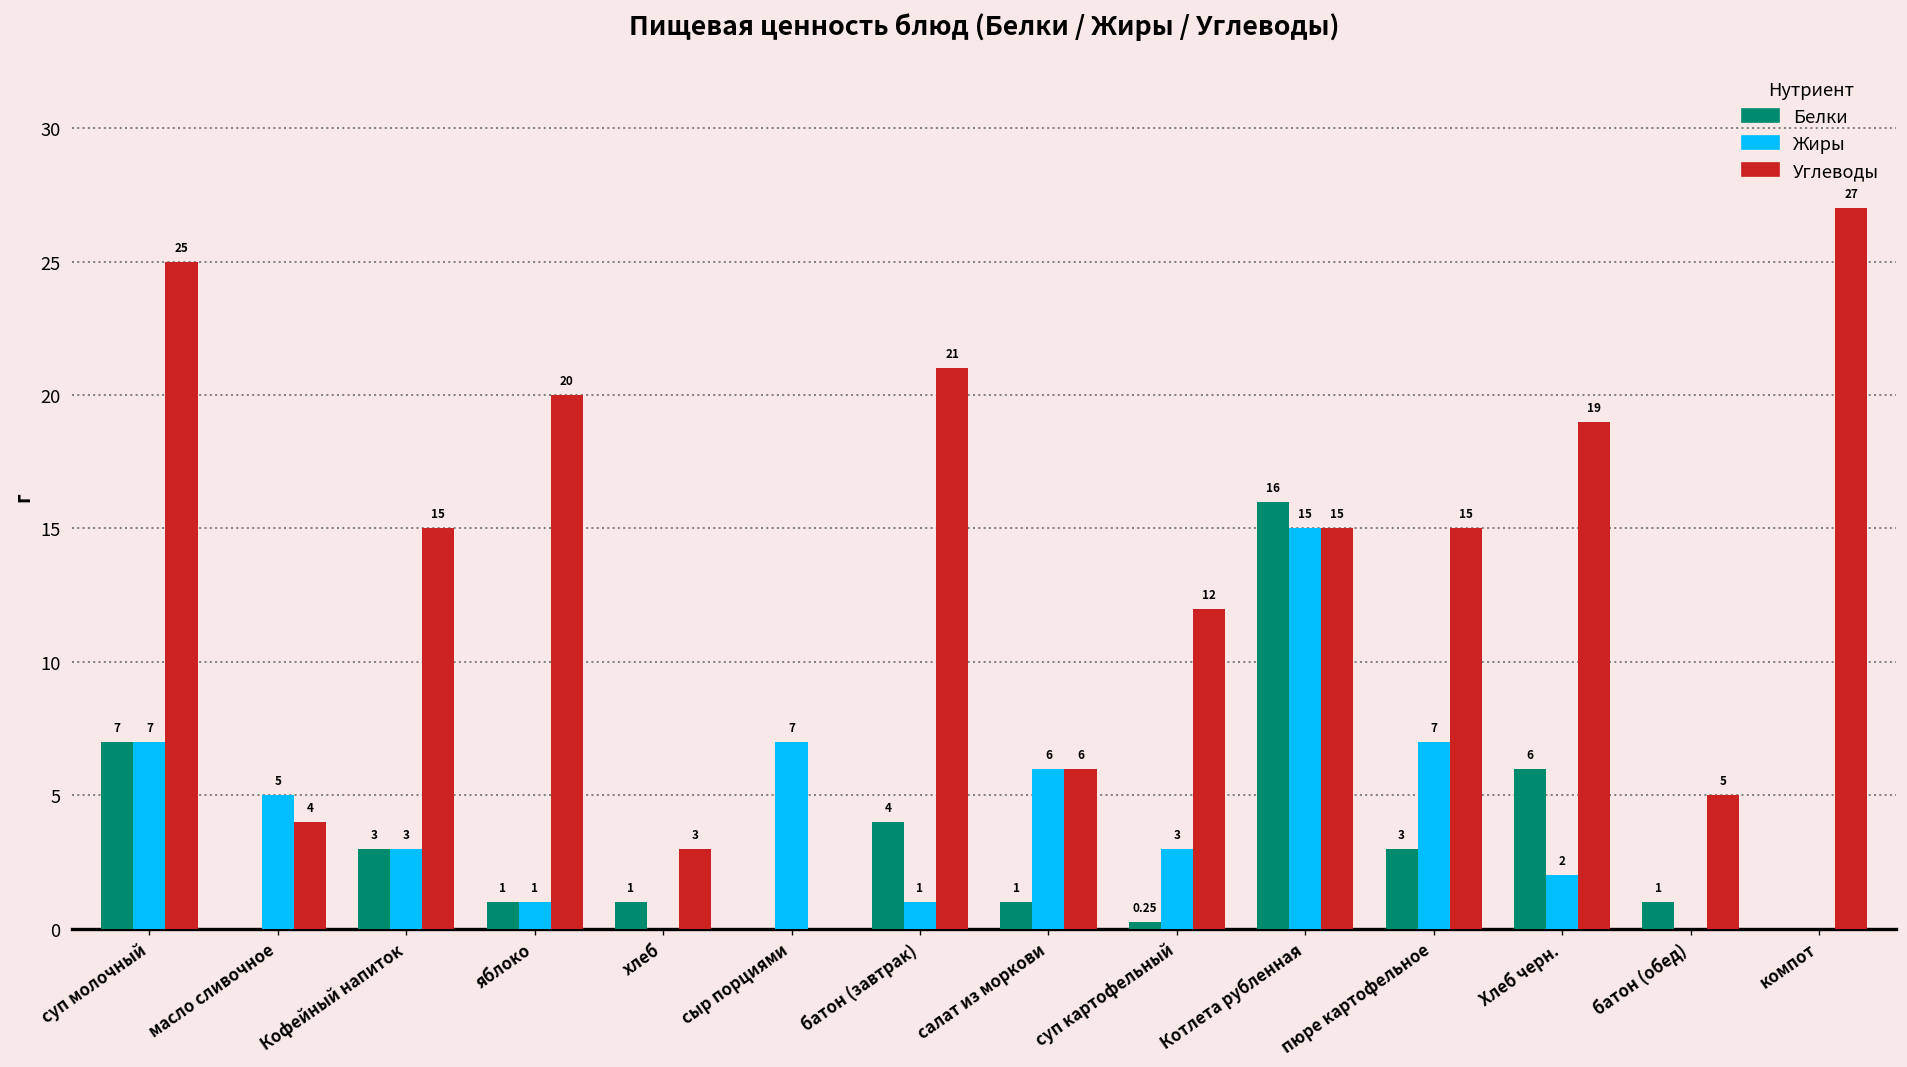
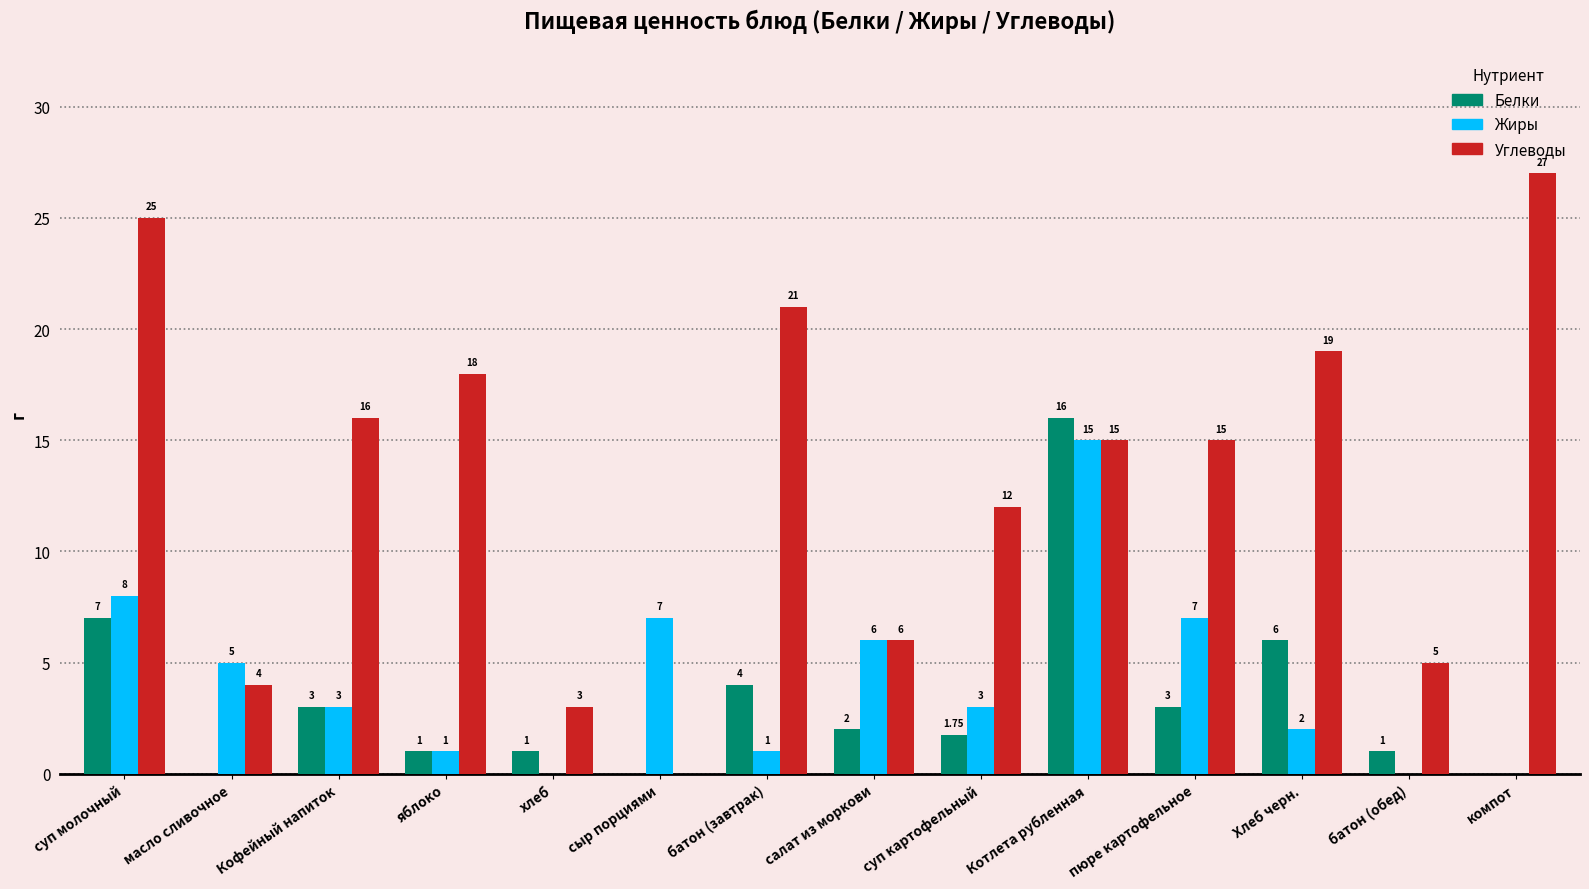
  {
    "Белки": {
      "суп молочный": 7,
      "Кофейный напиток": 3,
      "яблоко": 1,
      "хлеб": 1,
      "батон (завтрак)": 4,
-     "салат из моркови": 1,
-     "суп картофельный": 0.25,
+     "салат из моркови": 2,
+     "суп картофельный": 1.75,
      "Котлета рубленная": 16,
      "пюре картофельное": 3,
      "Хлеб черн.": 6,
      "батон (обед)": 1
    },
    "Жиры": {
-     "суп молочный": 7,
+     "суп молочный": 8,
      "масло сливочное": 5,
      "Кофейный напиток": 3,
      "яблоко": 1,
      "сыр порциями": 7,
      "батон (завтрак)": 1,
      "салат из моркови": 6,
      "суп картофельный": 3,
      "Котлета рубленная": 15,
      "пюре картофельное": 7,
      "Хлеб черн.": 2
    },
    "Углеводы": {
      "суп молочный": 25,
      "масло сливочное": 4,
-     "Кофейный напиток": 15,
-     "яблоко": 20,
+     "Кофейный напиток": 16,
+     "яблоко": 18,
      "хлеб": 3,
      "батон (завтрак)": 21,
      "салат из моркови": 6,
      "суп картофельный": 12,
      "Котлета рубленная": 15,
      "пюре картофельное": 15,
      "Хлеб черн.": 19,
      "батон (обед)": 5,
      "компот": 27
    }
  }
